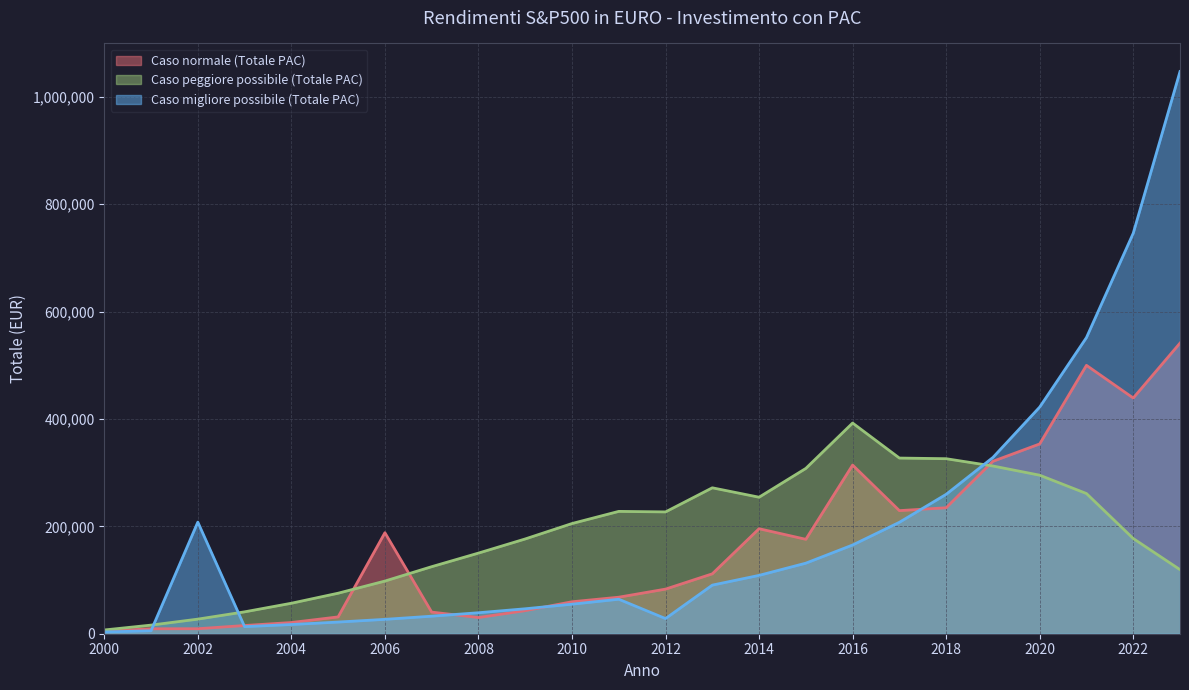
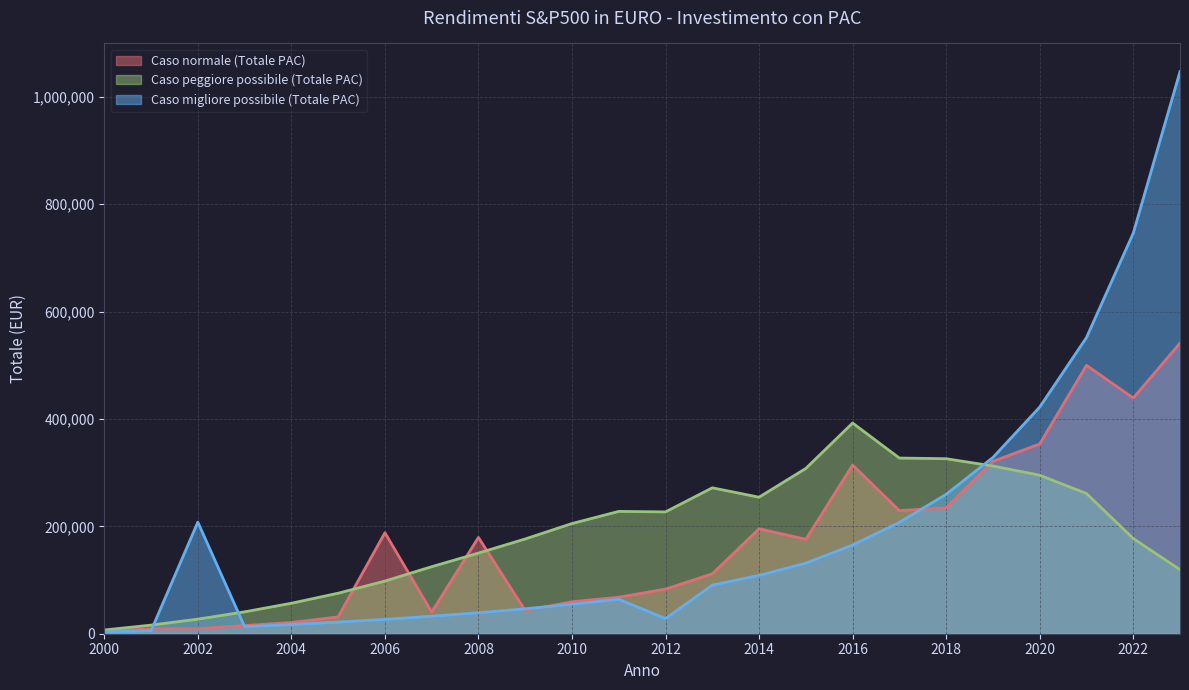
  {
    "Caso normale (Totale PAC)": {
      "2002": "10,000",
      "2006": "190,000",
-     "2008": "30,000",
+     "2008": "180,000",
      "2012": "80,000",
      "2014": "200,000",
      "2016": "310,000",
      "2018": "230,000",
      "2020": "350,000",
      "2022": "440,000"
    },
    "Caso peggiore possibile (Totale PAC)": {
      "2002": "30,000",
      "2004": "60,000",
      "2006": "100,000",
      "2008": "150,000",
      "2010": "210,000",
      "2012": "230,000",
      "2014": "250,000",
      "2016": "390,000",
      "2018": "330,000",
      "2020": "300,000",
      "2022": "180,000"
    },
    "Caso migliore possibile (Totale PAC)": {
      "2002": "210,000",
      "2006": "30,000",
      "2008": "40,000",
      "2012": "30,000",
      "2014": "110,000",
      "2016": "170,000",
      "2018": "260,000",
      "2020": "420,000",
      "2022": "750,000"
    }
  }
